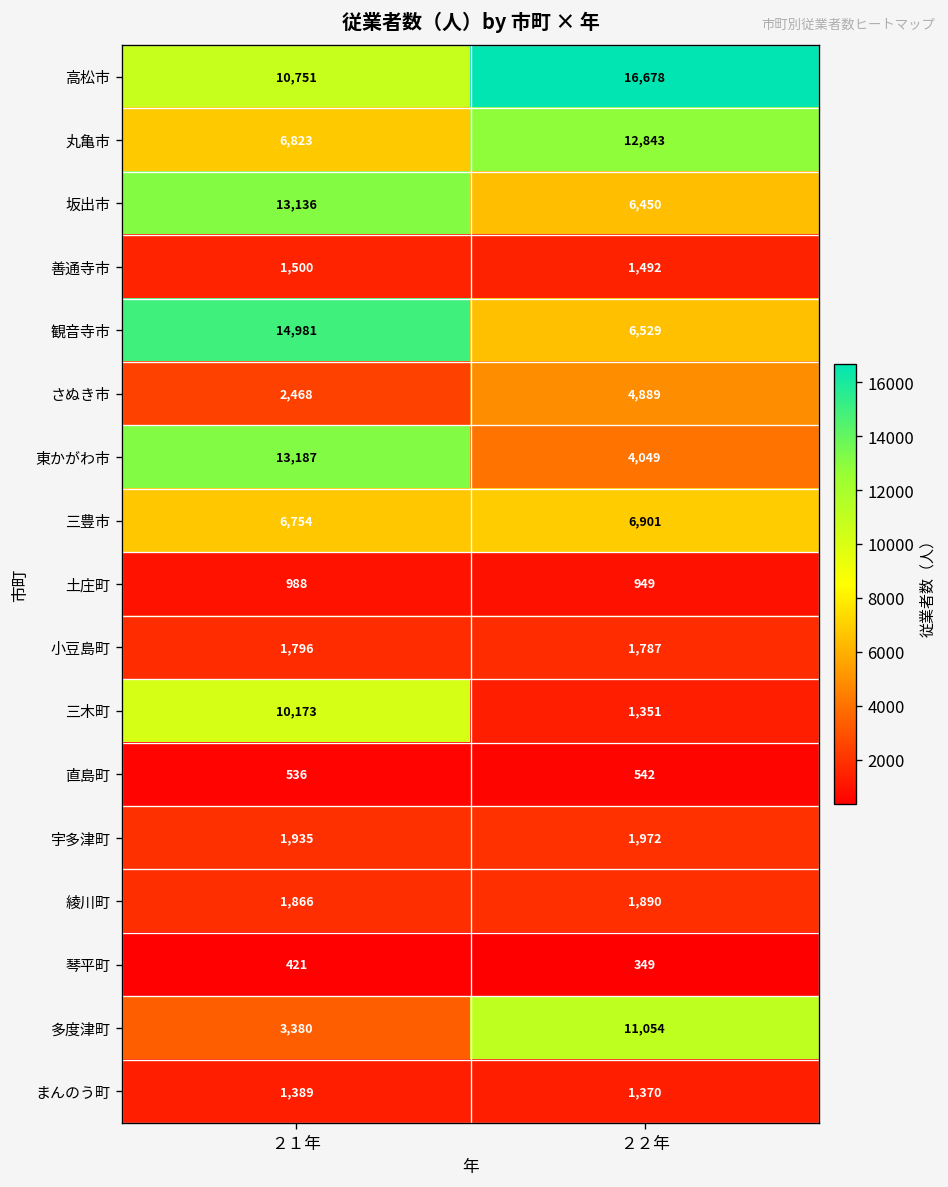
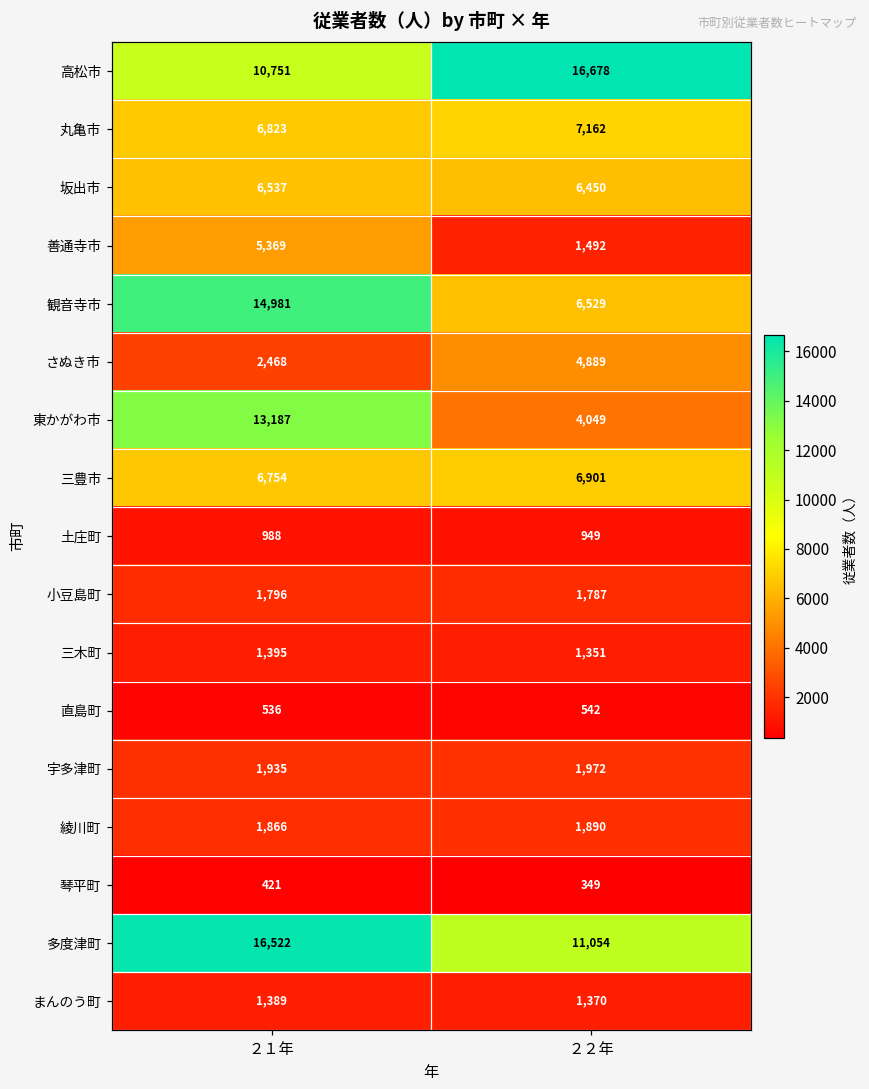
  {
    "高松市": {
      "２１年": "10,751",
      "２２年": "16,678"
    },
    "丸亀市": {
      "２１年": "6,823",
-     "２２年": "12,843"
+     "２２年": "7,162"
    },
    "坂出市": {
-     "２１年": "13,136",
+     "２１年": "6,537",
      "２２年": "6,450"
    },
    "善通寺市": {
-     "２１年": "1,500",
+     "２１年": "5,369",
      "２２年": "1,492"
    },
    "観音寺市": {
      "２１年": "14,981",
      "２２年": "6,529"
    },
    "さぬき市": {
      "２１年": "2,468",
      "２２年": "4,889"
    },
    "東かがわ市": {
      "２１年": "13,187",
      "２２年": "4,049"
    },
    "三豊市": {
      "２１年": "6,754",
      "２２年": "6,901"
    },
    "土庄町": {
      "２１年": "988",
      "２２年": "949"
    },
    "小豆島町": {
      "２１年": "1,796",
      "２２年": "1,787"
    },
    "三木町": {
-     "２１年": "10,173",
+     "２１年": "1,395",
      "２２年": "1,351"
    },
    "直島町": {
      "２１年": "536",
      "２２年": "542"
    },
    "宇多津町": {
      "２１年": "1,935",
      "２２年": "1,972"
    },
    "綾川町": {
      "２１年": "1,866",
      "２２年": "1,890"
    },
    "琴平町": {
      "２１年": "421",
      "２２年": "349"
    },
    "多度津町": {
-     "２１年": "3,380",
+     "２１年": "16,522",
      "２２年": "11,054"
    },
    "まんのう町": {
      "２１年": "1,389",
      "２２年": "1,370"
    }
  }
